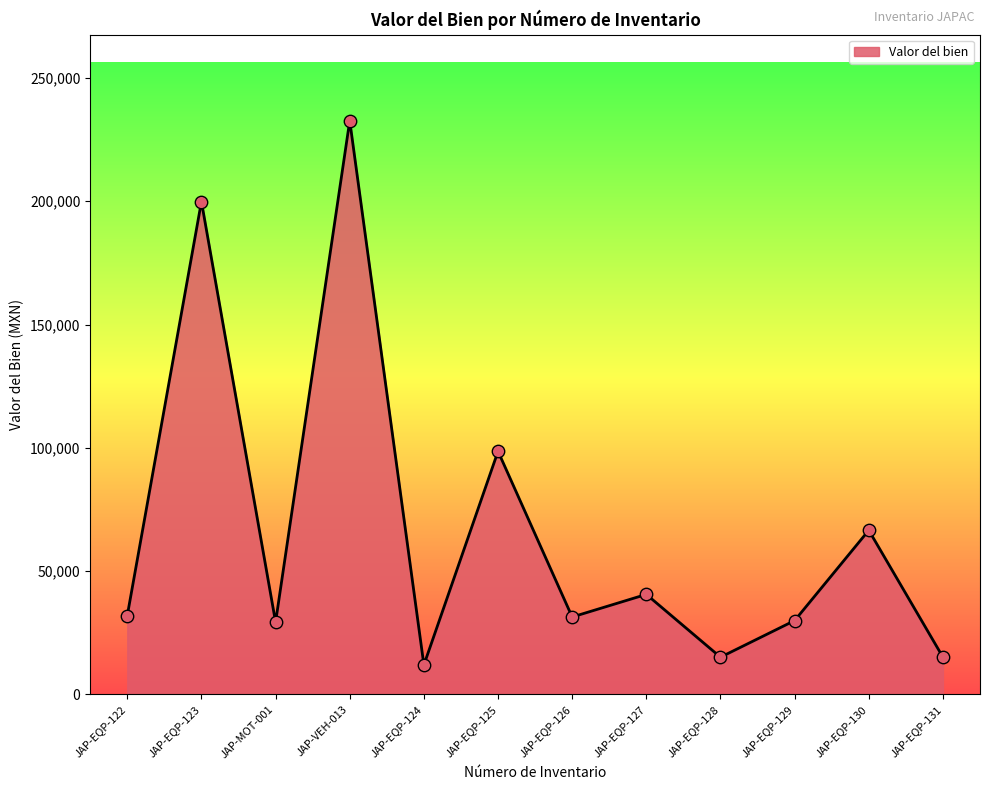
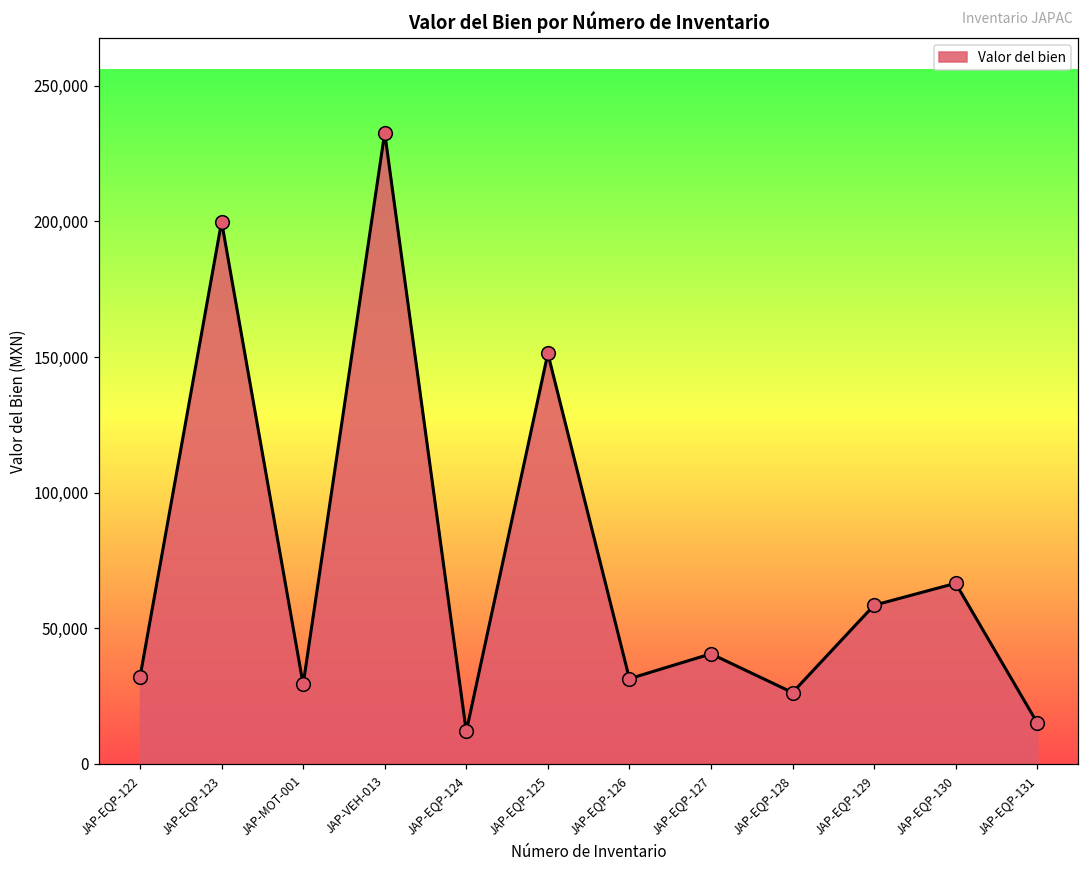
  {
    "JAP-EQP-122": "32,000",
    "JAP-EQP-123": "200,000",
    "JAP-MOT-001": "29,000",
    "JAP-VEH-013": "233,000",
    "JAP-EQP-124": "12,000",
-   "JAP-EQP-125": "99,000",
+   "JAP-EQP-125": "151,000",
    "JAP-EQP-126": "31,000",
    "JAP-EQP-127": "41,000",
-   "JAP-EQP-128": "15,000",
-   "JAP-EQP-129": "30,000",
+   "JAP-EQP-128": "26,000",
+   "JAP-EQP-129": "58,000",
    "JAP-EQP-130": "67,000",
    "JAP-EQP-131": "15,000"
  }
